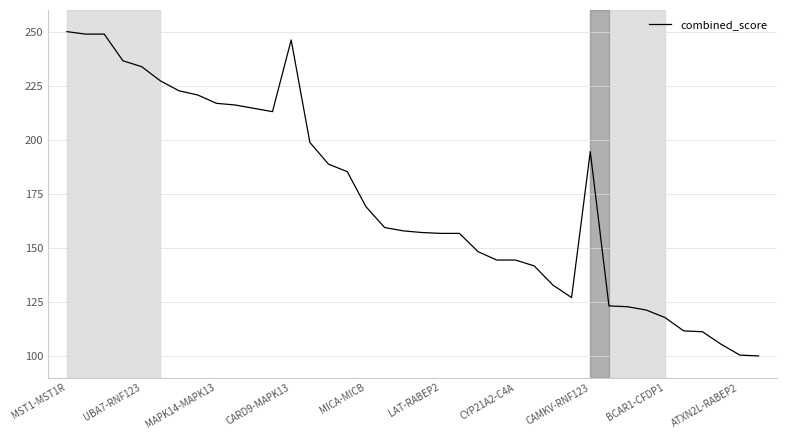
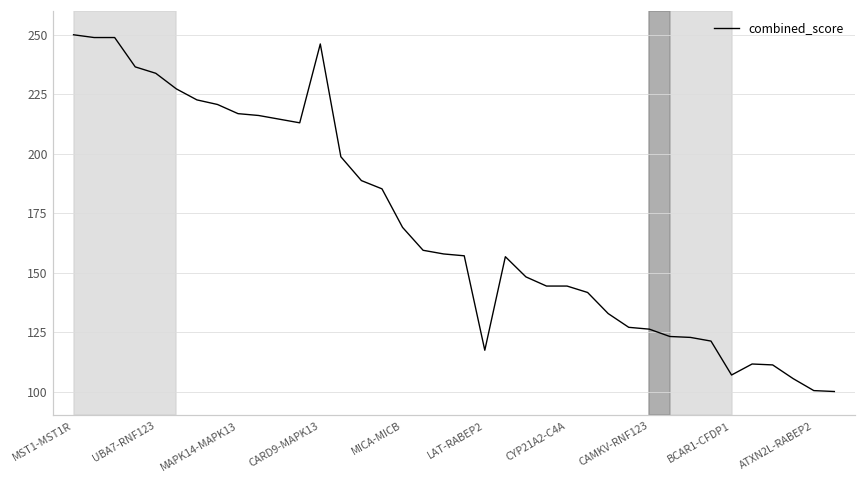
  {
    "MST1-MST1R": 250,
    "UBA7-RNF123": 234,
    "MAPK14-MAPK13": 217,
    "CARD9-MAPK13": 246,
    "MICA-MICB": 169,
-   "LAT-RABEP2": 157,
+   "LAT-RABEP2": 117,
    "CYP21A2-C4A": 144,
-   "CAMKV-RNF123": 194,
-   "BCAR1-CFDP1": 118,
+   "CAMKV-RNF123": 126,
+   "BCAR1-CFDP1": 107,
    "ATXN2L-RABEP2": 100
  }
